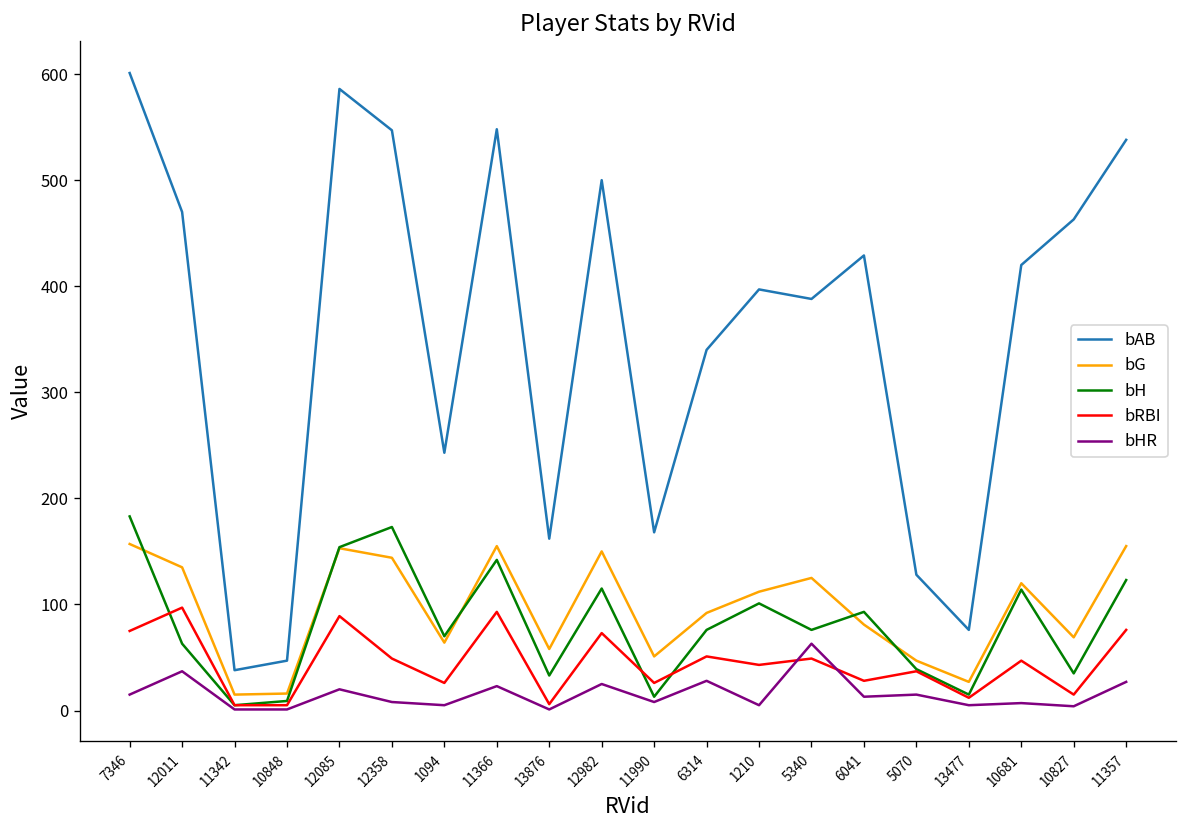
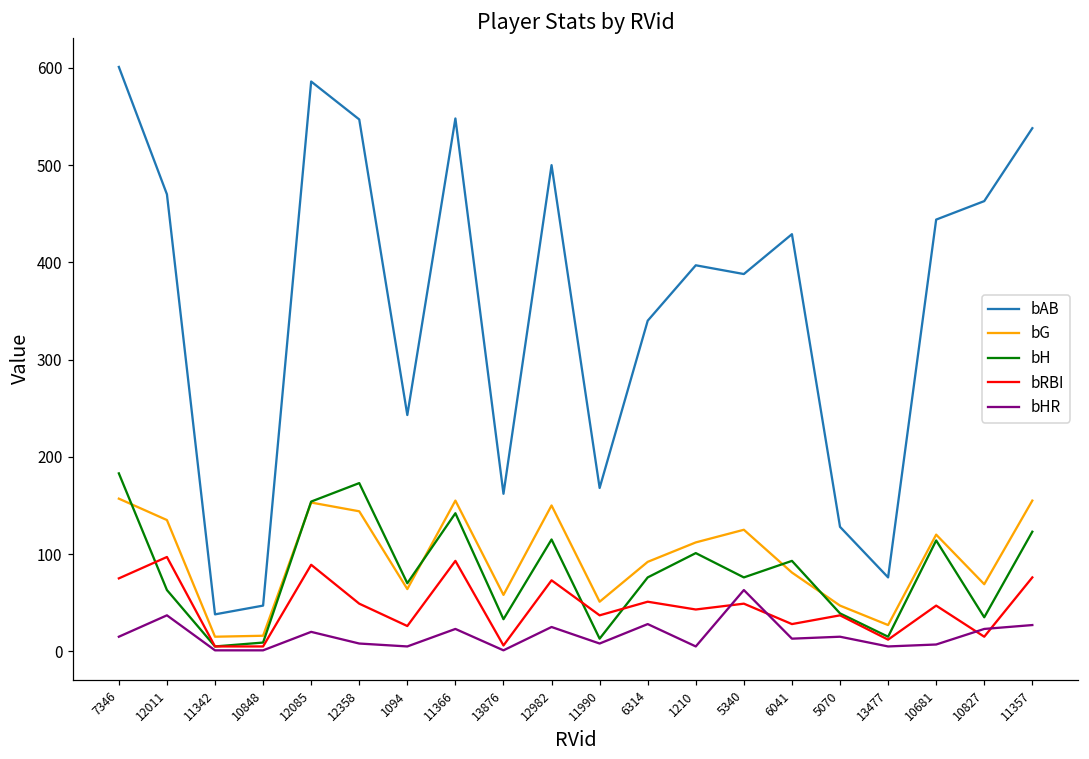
  {
    "bAB": {
      "7346": 600,
      "12011": 470,
      "11342": 40,
      "10848": 50,
      "12085": 590,
      "12358": 550,
      "1094": 240,
      "11366": 550,
      "13876": 160,
      "12982": 500,
      "11990": 170,
      "6314": 340,
      "1210": 400,
      "5340": 390,
      "6041": 430,
      "5070": 130,
      "13477": 80,
-     "10681": 420,
+     "10681": 440,
      "10827": 460,
      "11357": 540
    },
    "bG": {
      "7346": 160,
      "12011": 140,
      "11342": 20,
      "10848": 20,
      "12358": 140,
      "1094": 60,
      "11366": 160,
      "13876": 60,
      "12982": 150,
      "11990": 50,
      "6314": 90,
      "1210": 110,
      "5340": 130,
      "6041": 80,
      "5070": 50,
      "13477": 30,
      "10681": 120,
      "10827": 70,
      "11357": 160
    },
    "bH": {
      "7346": 180,
      "12011": 60,
      "10848": 10,
      "12358": 170,
      "1094": 70,
      "11366": 140,
      "13876": 30,
      "12982": 120,
      "11990": 10,
      "6314": 80,
      "1210": 100,
      "5340": 80,
      "6041": 90,
      "13477": 20,
      "10681": 110,
      "10827": 40,
      "11357": 120
    },
    "bRBI": {
      "7346": 80,
      "12011": 100,
      "10848": 10,
      "12085": 90,
      "12358": 50,
      "1094": 30,
      "11366": 90,
      "13876": 10,
      "12982": 70,
-     "11990": 30,
+     "11990": 40,
      "6314": 50,
      "1210": 40,
      "5340": 50,
      "6041": 30,
      "13477": 10,
      "10681": 50,
      "10827": 20,
      "11357": 80
    },
    "bHR": {
      "7346": 20,
      "12011": 40,
      "11342": 0,
      "10848": 0,
      "12085": 20,
      "12358": 10,
      "1094": 10,
      "11366": 20,
      "13876": 0,
      "12982": 30,
      "11990": 10,
      "6314": 30,
      "1210": 10,
      "5340": 60,
      "6041": 10,
      "5070": 20,
      "13477": 10,
      "10681": 10,
-     "10827": 0,
+     "10827": 20,
      "11357": 30
    }
  }
